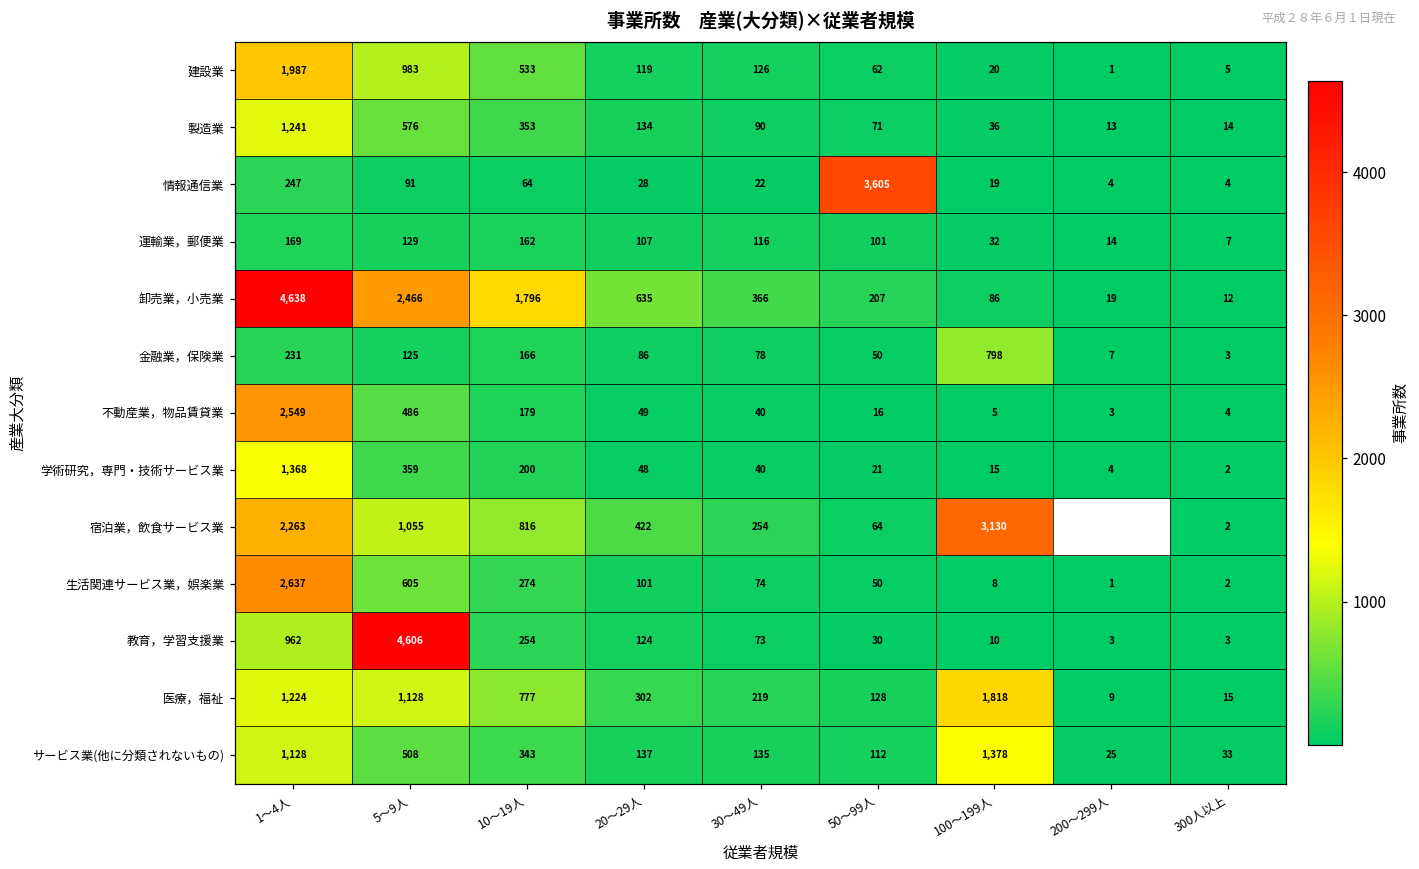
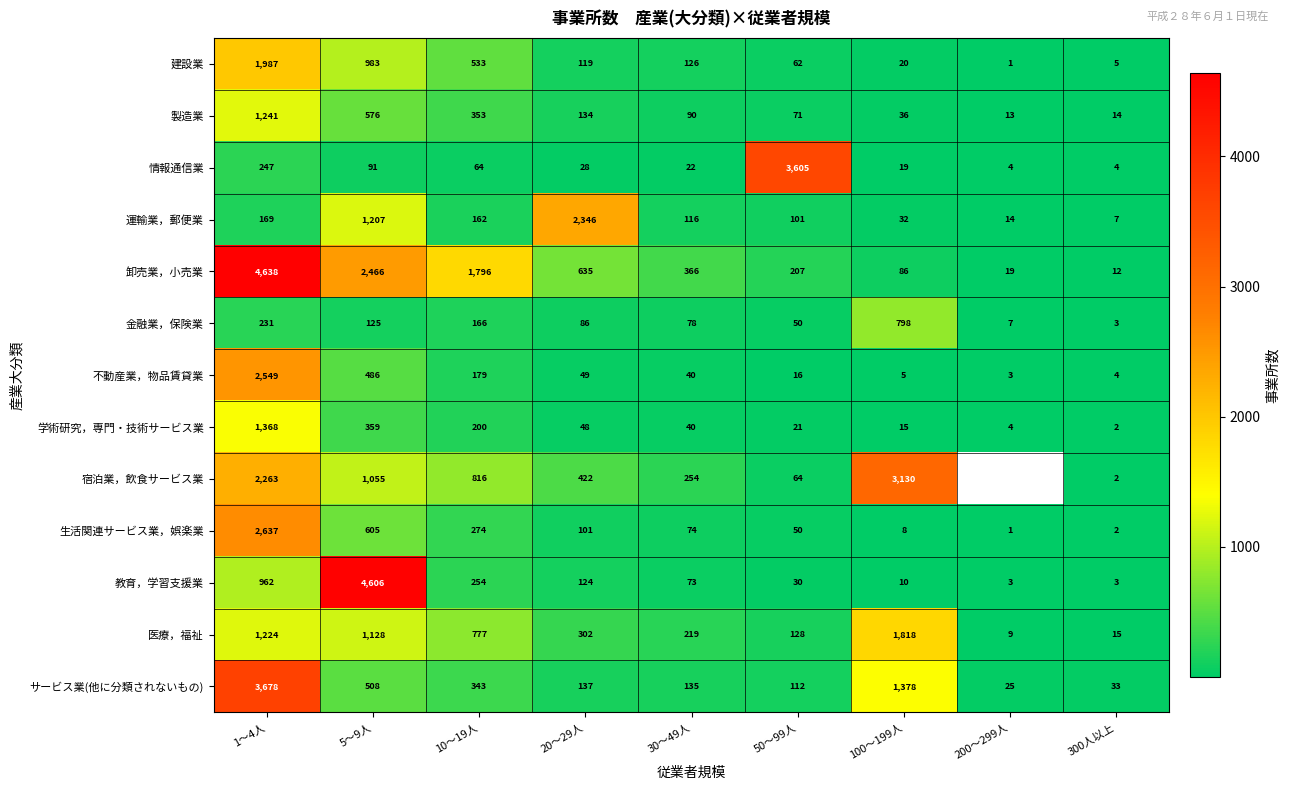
  {
    "建設業": {
      "1～4人": "1,987",
      "5～9人": "983",
      "10～19人": "533",
      "20～29人": "119",
      "30～49人": "126",
      "50～99人": "62",
      "100～199人": "20",
      "200～299人": "1",
      "300人以上": "5"
    },
    "製造業": {
      "1～4人": "1,241",
      "5～9人": "576",
      "10～19人": "353",
      "20～29人": "134",
      "30～49人": "90",
      "50～99人": "71",
      "100～199人": "36",
      "200～299人": "13",
      "300人以上": "14"
    },
    "情報通信業": {
      "1～4人": "247",
      "5～9人": "91",
      "10～19人": "64",
      "20～29人": "28",
      "30～49人": "22",
      "50～99人": "3,605",
      "100～199人": "19",
      "200～299人": "4",
      "300人以上": "4"
    },
    "運輸業，郵便業": {
      "1～4人": "169",
-     "5～9人": "129",
+     "5～9人": "1,207",
      "10～19人": "162",
-     "20～29人": "107",
+     "20～29人": "2,346",
      "30～49人": "116",
      "50～99人": "101",
      "100～199人": "32",
      "200～299人": "14",
      "300人以上": "7"
    },
    "卸売業，小売業": {
      "1～4人": "4,638",
      "5～9人": "2,466",
      "10～19人": "1,796",
      "20～29人": "635",
      "30～49人": "366",
      "50～99人": "207",
      "100～199人": "86",
      "200～299人": "19",
      "300人以上": "12"
    },
    "金融業，保険業": {
      "1～4人": "231",
      "5～9人": "125",
      "10～19人": "166",
      "20～29人": "86",
      "30～49人": "78",
      "50～99人": "50",
      "100～199人": "798",
      "200～299人": "7",
      "300人以上": "3"
    },
    "不動産業，物品賃貸業": {
      "1～4人": "2,549",
      "5～9人": "486",
      "10～19人": "179",
      "20～29人": "49",
      "30～49人": "40",
      "50～99人": "16",
      "100～199人": "5",
      "200～299人": "3",
      "300人以上": "4"
    },
    "学術研究，専門・技術サービス業": {
      "1～4人": "1,368",
      "5～9人": "359",
      "10～19人": "200",
      "20～29人": "48",
      "30～49人": "40",
      "50～99人": "21",
      "100～199人": "15",
      "200～299人": "4",
      "300人以上": "2"
    },
    "宿泊業，飲食サービス業": {
      "1～4人": "2,263",
      "5～9人": "1,055",
      "10～19人": "816",
      "20～29人": "422",
      "30～49人": "254",
      "50～99人": "64",
      "100～199人": "3,130",
      "300人以上": "2"
    },
    "生活関連サービス業，娯楽業": {
      "1～4人": "2,637",
      "5～9人": "605",
      "10～19人": "274",
      "20～29人": "101",
      "30～49人": "74",
      "50～99人": "50",
      "100～199人": "8",
      "200～299人": "1",
      "300人以上": "2"
    },
    "教育，学習支援業": {
      "1～4人": "962",
      "5～9人": "4,606",
      "10～19人": "254",
      "20～29人": "124",
      "30～49人": "73",
      "50～99人": "30",
      "100～199人": "10",
      "200～299人": "3",
      "300人以上": "3"
    },
    "医療，福祉": {
      "1～4人": "1,224",
      "5～9人": "1,128",
      "10～19人": "777",
      "20～29人": "302",
      "30～49人": "219",
      "50～99人": "128",
      "100～199人": "1,818",
      "200～299人": "9",
      "300人以上": "15"
    },
    "サービス業(他に分類されないもの)": {
-     "1～4人": "1,128",
+     "1～4人": "3,678",
      "5～9人": "508",
      "10～19人": "343",
      "20～29人": "137",
      "30～49人": "135",
      "50～99人": "112",
      "100～199人": "1,378",
      "200～299人": "25",
      "300人以上": "33"
    }
  }
